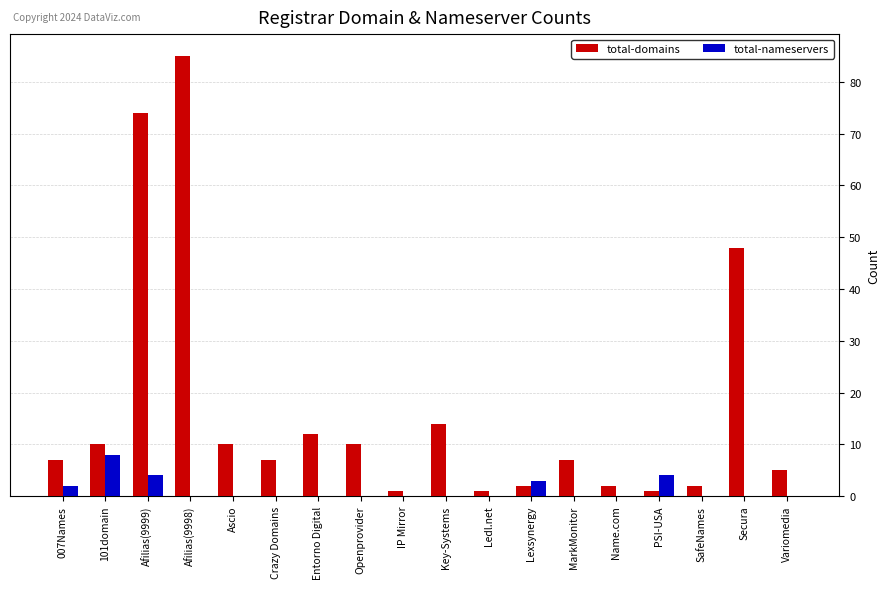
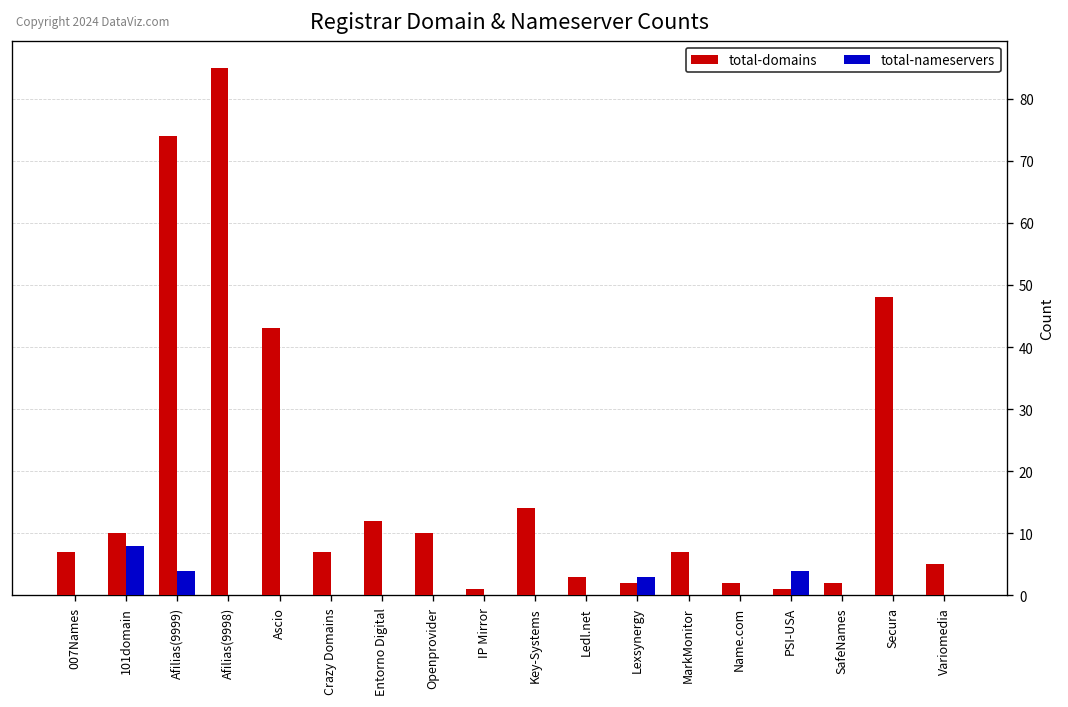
  {
    "total-domains": {
      "007Names": 7,
      "101domain": 10,
      "Afilias(9999)": 74,
      "Afilias(9998)": 85,
-     "Ascio": 10,
+     "Ascio": 43,
      "Crazy Domains": 7,
      "Entorno Digital": 12,
      "Openprovider": 10,
      "IP Mirror": 1,
      "Key-Systems": 14,
-     "Ledl.net": 1,
+     "Ledl.net": 3,
      "Lexsynergy": 2,
      "MarkMonitor": 7,
      "Name.com": 2,
      "PSI-USA": 1,
      "SafeNames": 2,
      "Secura": 48,
      "Variomedia": 5
    },
    "total-nameservers": {
-     "007Names": 2,
+     "007Names": 0,
      "101domain": 8,
      "Afilias(9999)": 4,
      "Afilias(9998)": 0,
      "Ascio": 0,
      "Crazy Domains": 0,
      "Entorno Digital": 0,
      "Openprovider": 0,
      "IP Mirror": 0,
      "Key-Systems": 0,
      "Ledl.net": 0,
      "Lexsynergy": 3,
      "MarkMonitor": 0,
      "Name.com": 0,
      "PSI-USA": 4,
      "SafeNames": 0,
      "Secura": 0,
      "Variomedia": 0
    }
  }
